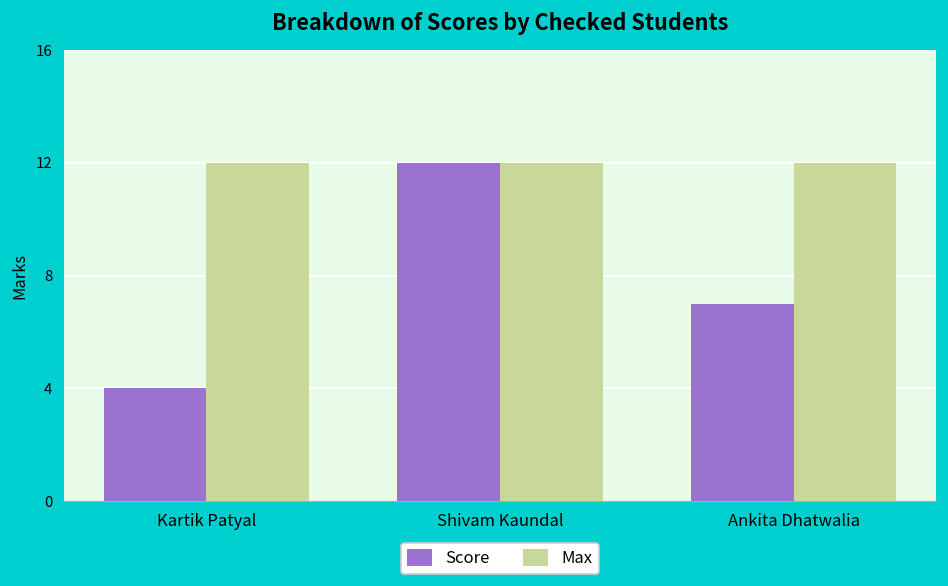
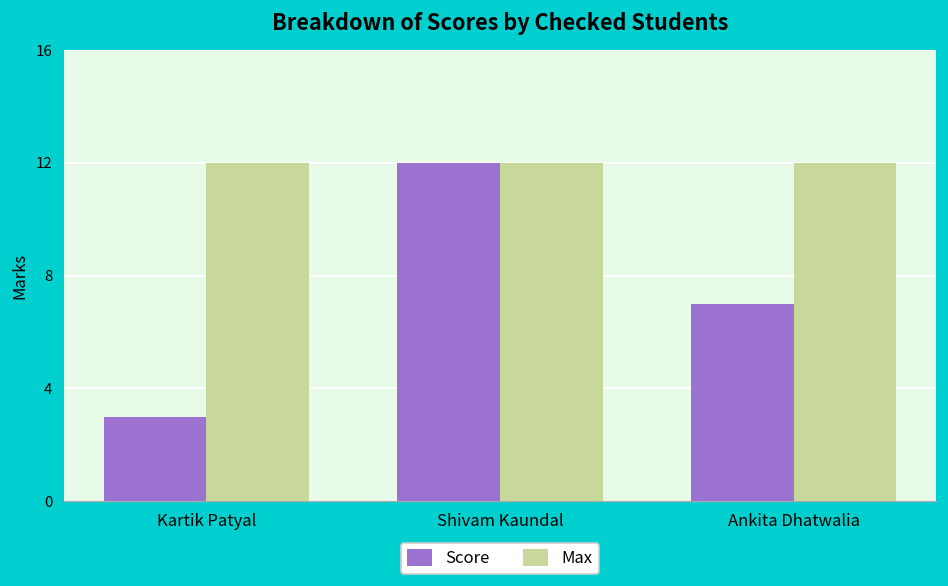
  {
    "Score": {
-     "Kartik Patyal": 4,
+     "Kartik Patyal": 3,
      "Shivam Kaundal": 12,
      "Ankita Dhatwalia": 7
    },
    "Max": {
      "Kartik Patyal": 12,
      "Shivam Kaundal": 12,
      "Ankita Dhatwalia": 12
    }
  }
